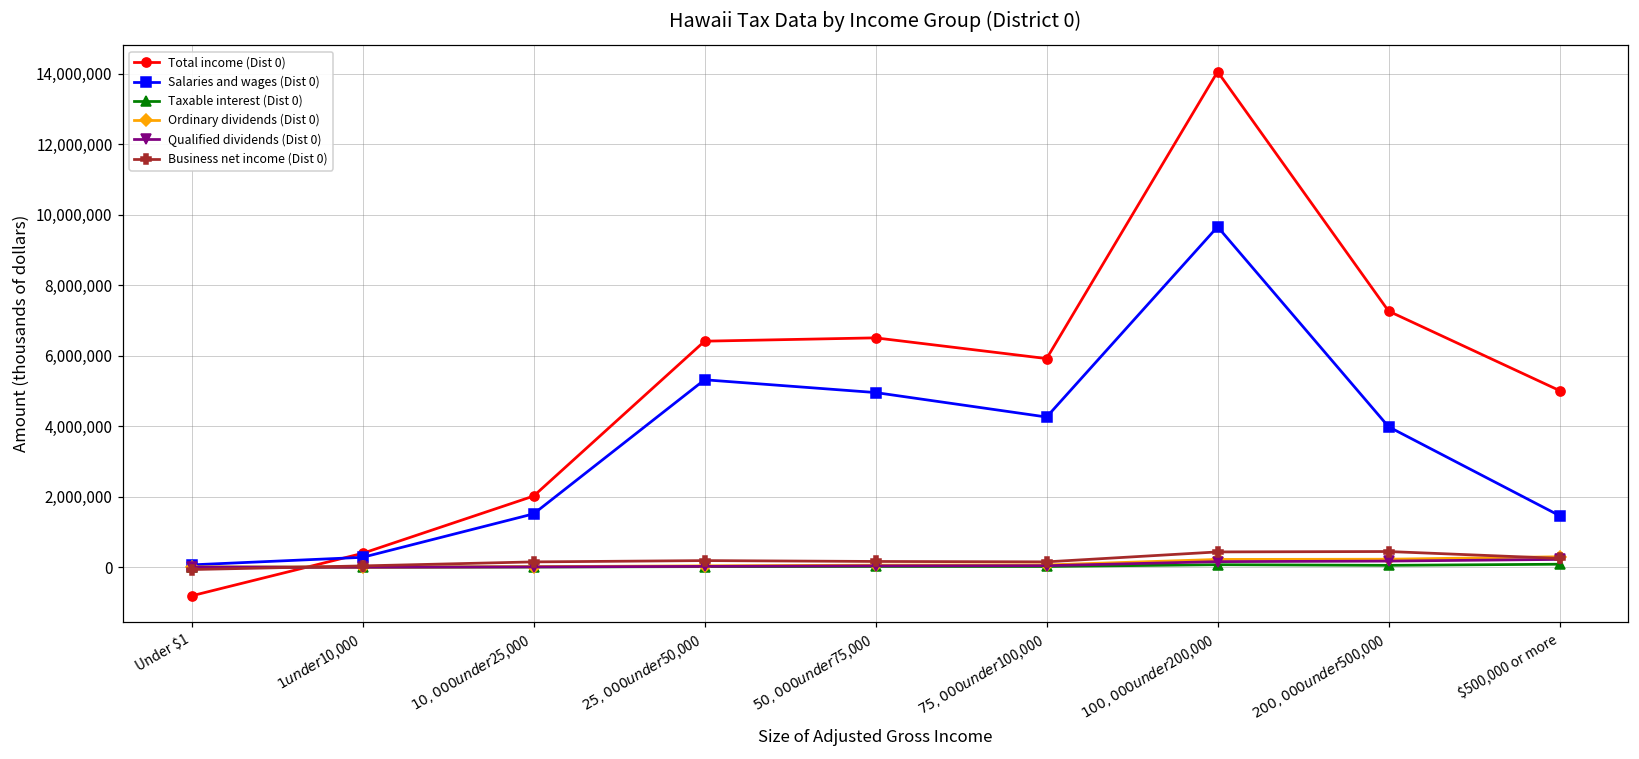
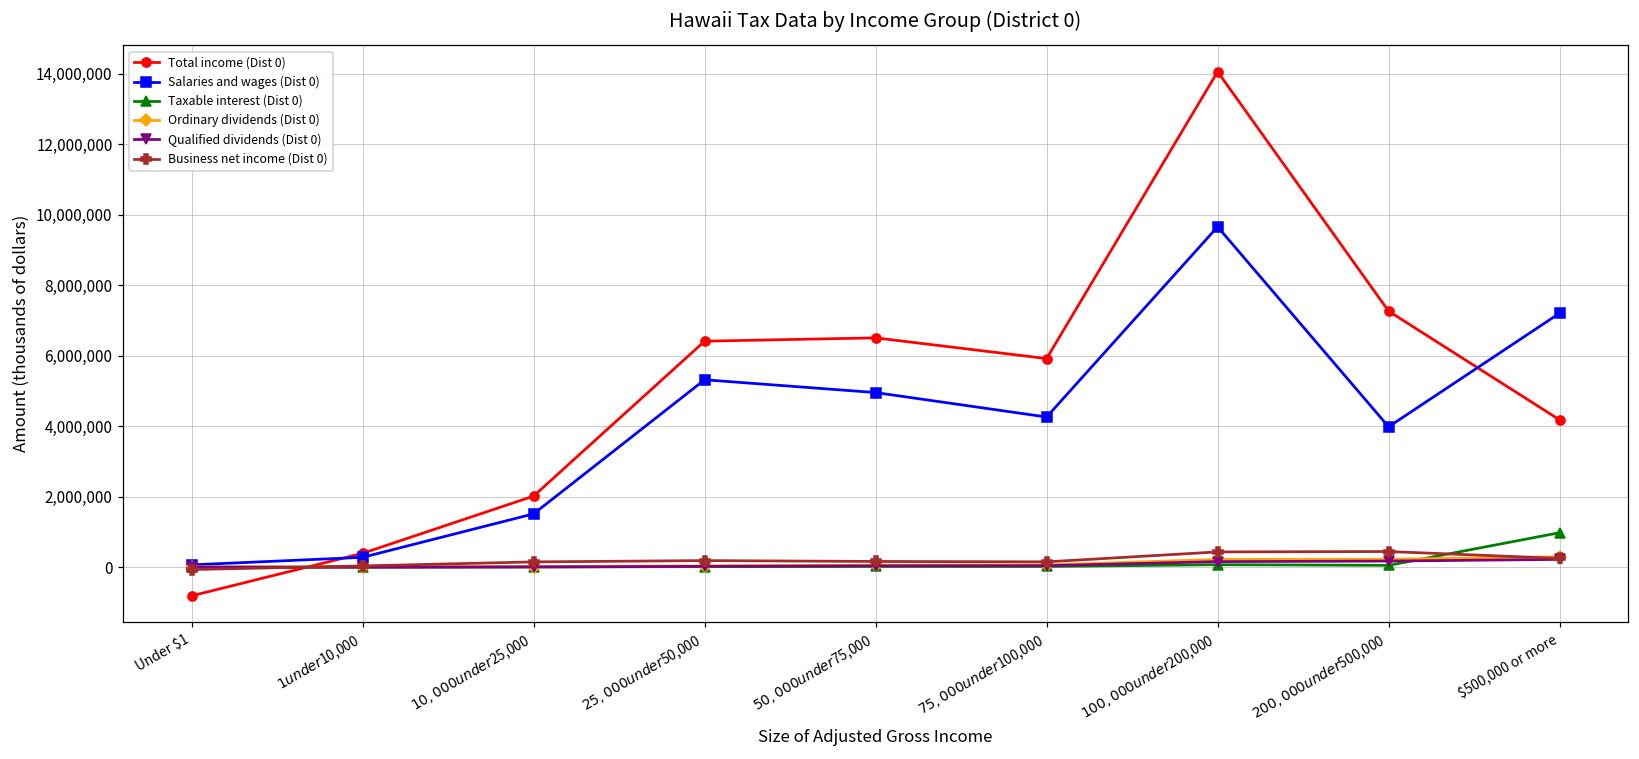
  {
    "Total income (Dist 0)": {
      "Under $1": "-800,000",
-     "$500,000 or more": "5,000,000"
+     "$500,000 or more": "4,200,000"
    },
    "Salaries and wages (Dist 0)": {
-     "$500,000 or more": "1,500,000"
+     "$500,000 or more": "7,200,000"
    },
    "Taxable interest (Dist 0)": {
-     "$500,000 or more": "100,000"
+     "$500,000 or more": "1,000,000"
    }
  }
